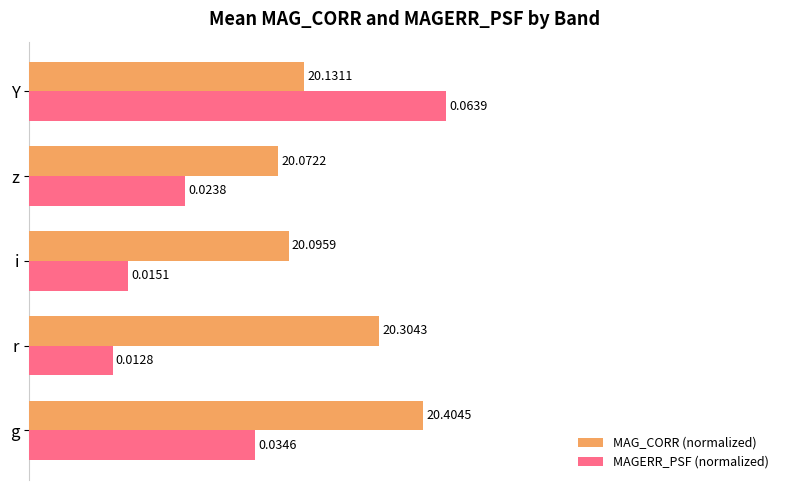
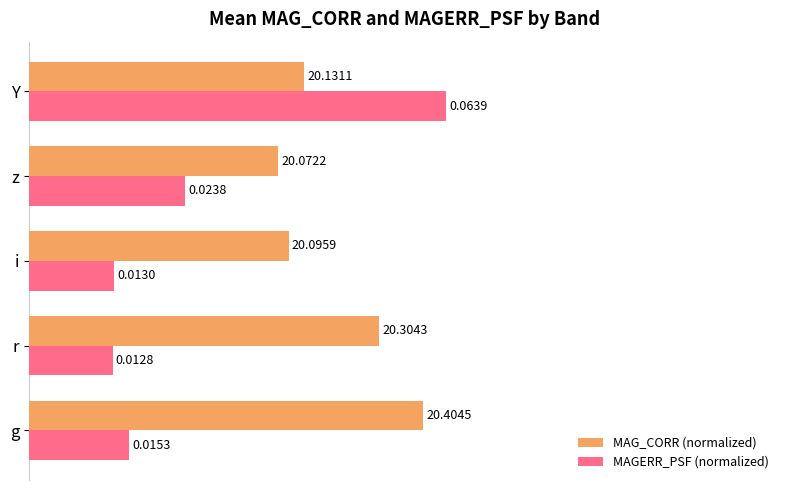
  {
    "MAGERR_PSF (normalized)": {
-     "i": 0.0151,
-     "g": 0.0346
+     "i": 0.0130,
+     "g": 0.0153
    }
  }
